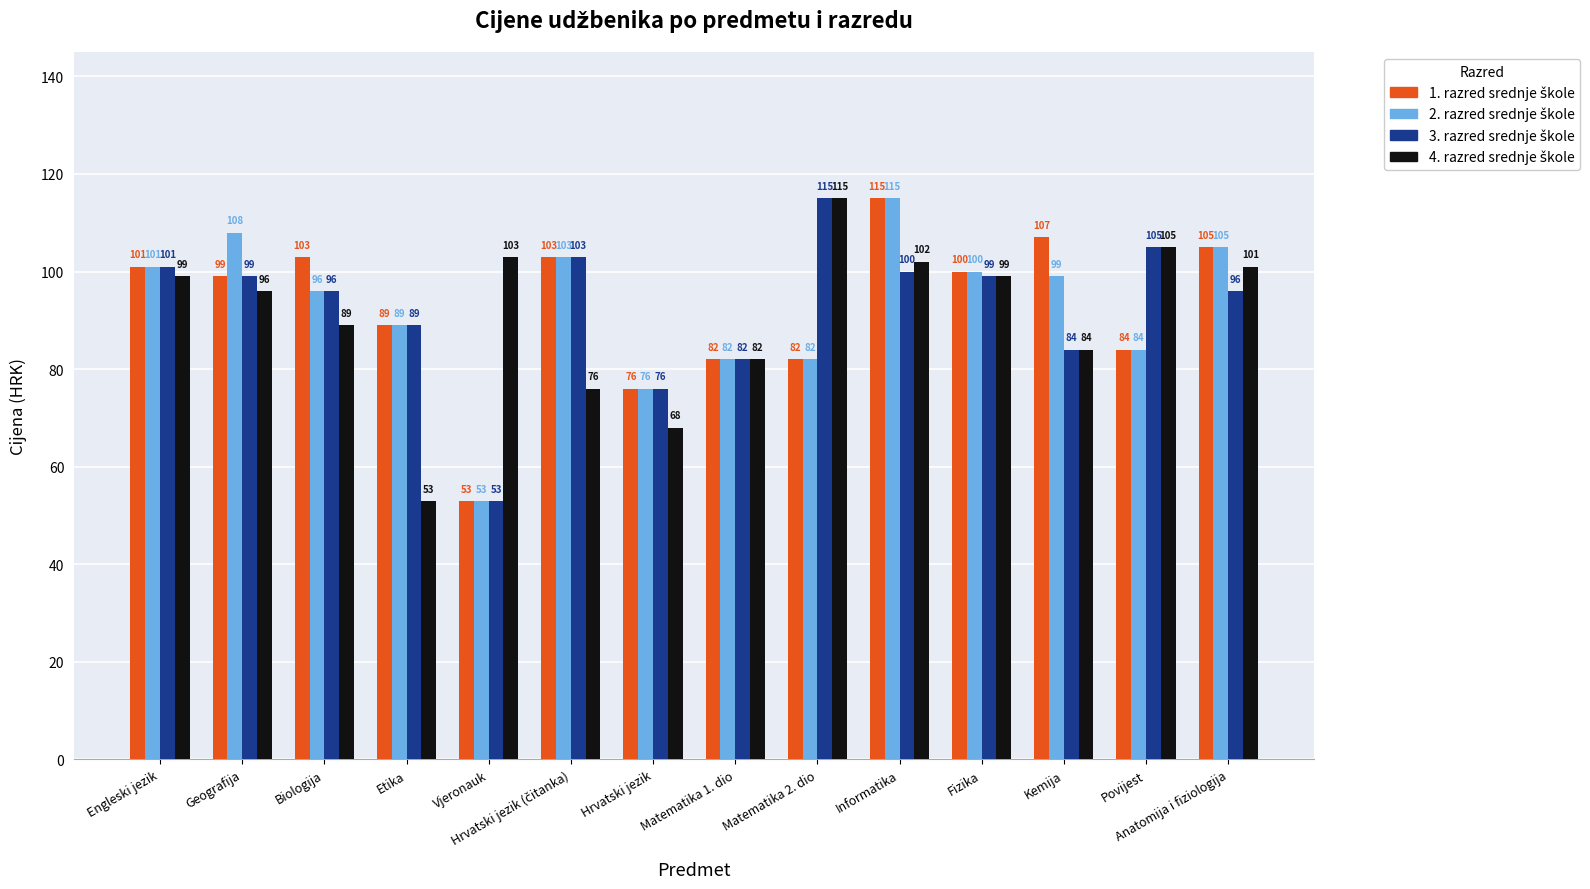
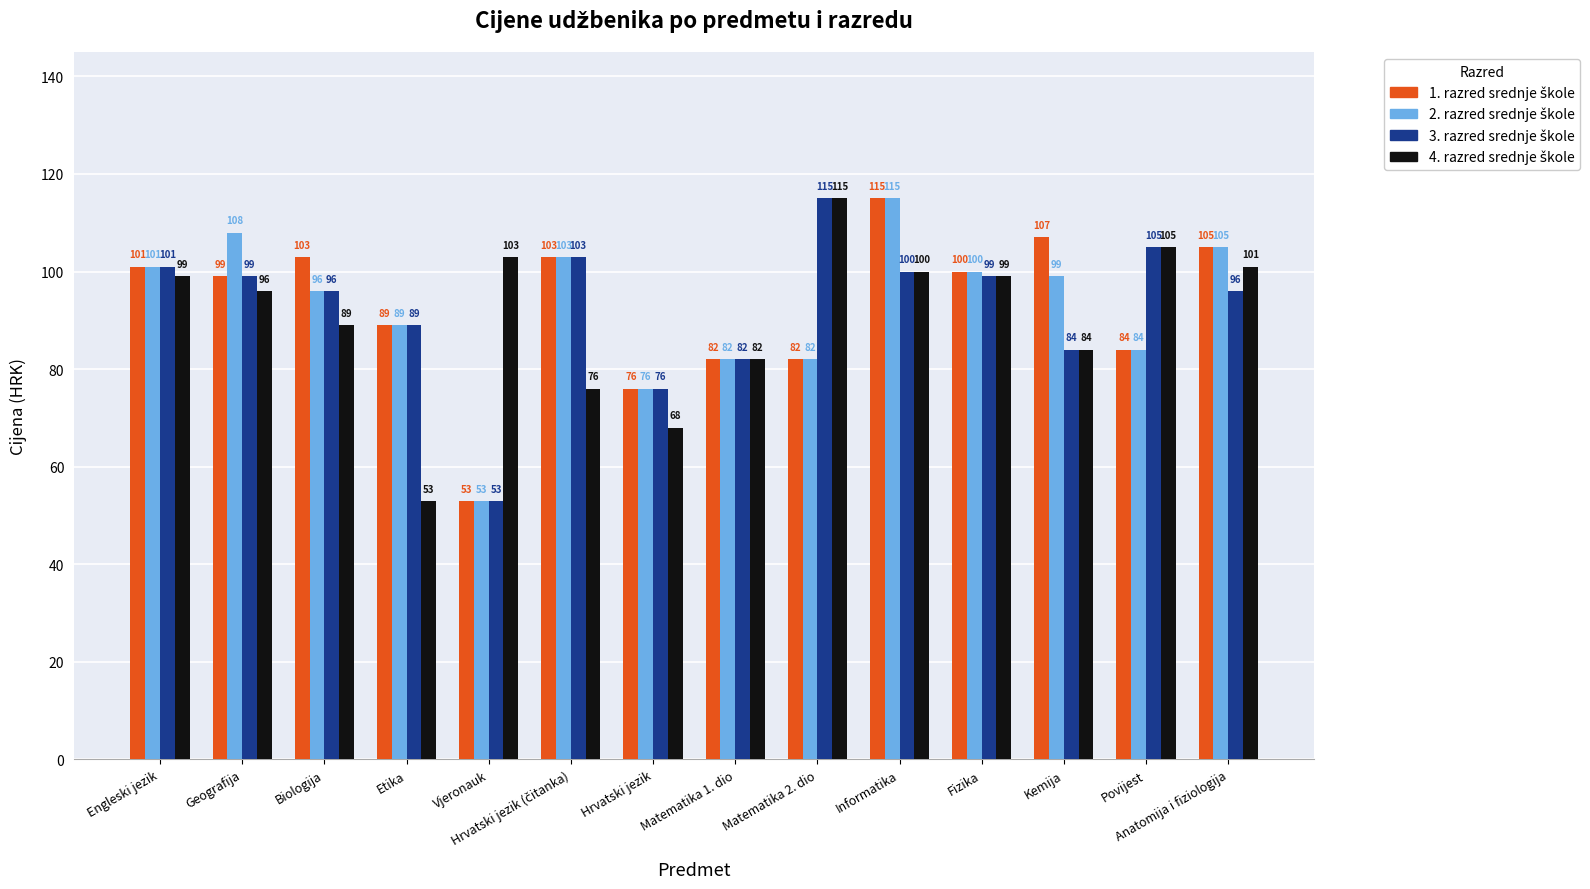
  {
    "1. razred srednje škole": {
      "Engleski jezik": 101,
      "Geografija": 99,
      "Biologija": 103,
      "Etika": 89,
      "Vjeronauk": 53,
      "Hrvatski jezik (čitanka)": 103,
      "Hrvatski jezik": 76,
      "Matematika 1. dio": 82,
      "Matematika 2. dio": 82,
      "Informatika": 115,
      "Fizika": 100,
      "Kemija": 107,
      "Povijest": 84,
      "Anatomija i fiziologija": 105
    },
    "2. razred srednje škole": {
      "Engleski jezik": 101,
      "Geografija": 108,
      "Biologija": 96,
      "Etika": 89,
      "Vjeronauk": 53,
      "Hrvatski jezik (čitanka)": 103,
      "Hrvatski jezik": 76,
      "Matematika 1. dio": 82,
      "Matematika 2. dio": 82,
      "Informatika": 115,
      "Fizika": 100,
      "Kemija": 99,
      "Povijest": 84,
      "Anatomija i fiziologija": 105
    },
    "3. razred srednje škole": {
      "Engleski jezik": 101,
      "Geografija": 99,
      "Biologija": 96,
      "Etika": 89,
      "Vjeronauk": 53,
      "Hrvatski jezik (čitanka)": 103,
      "Hrvatski jezik": 76,
      "Matematika 1. dio": 82,
      "Matematika 2. dio": 115,
      "Informatika": 100,
      "Fizika": 99,
      "Kemija": 84,
      "Povijest": 105,
      "Anatomija i fiziologija": 96
    },
    "4. razred srednje škole": {
      "Engleski jezik": 99,
      "Geografija": 96,
      "Biologija": 89,
      "Etika": 53,
      "Vjeronauk": 103,
      "Hrvatski jezik (čitanka)": 76,
      "Hrvatski jezik": 68,
      "Matematika 1. dio": 82,
      "Matematika 2. dio": 115,
-     "Informatika": 102,
+     "Informatika": 100,
      "Fizika": 99,
      "Kemija": 84,
      "Povijest": 105,
      "Anatomija i fiziologija": 101
    }
  }
